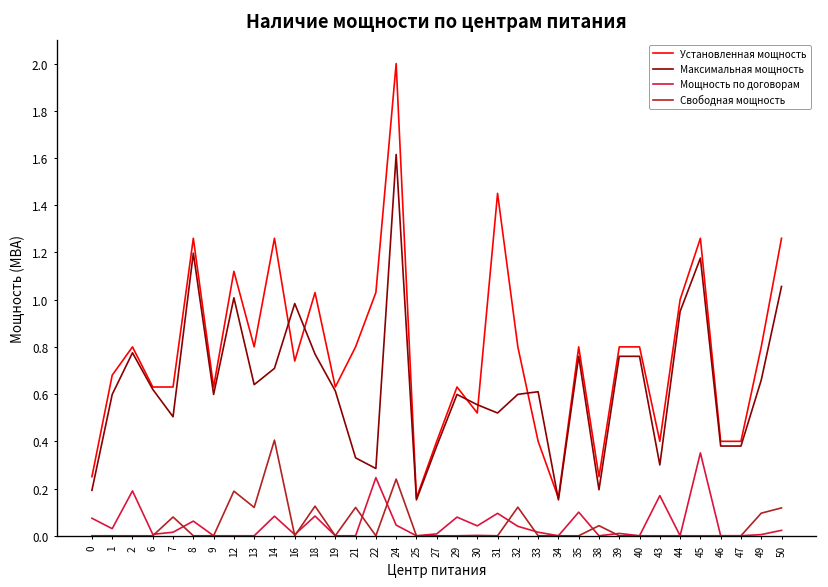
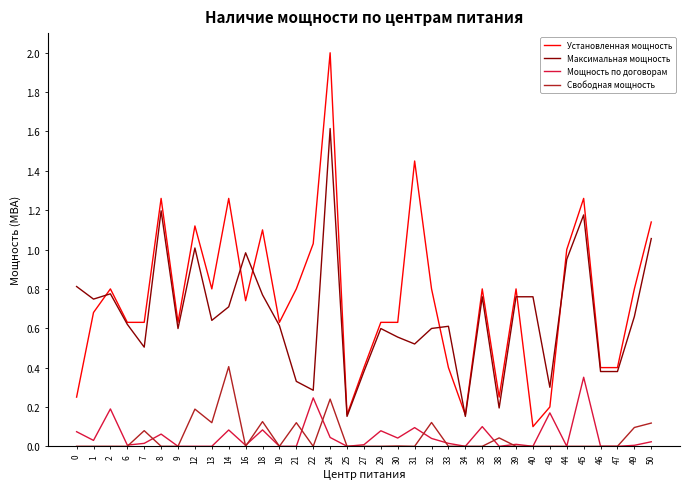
  {
    "Установленная мощность": {
      "0": 0.25,
      "1": 0.68,
      "2": 0.80,
      "7": 0.63,
      "8": 1.26,
      "9": 0.63,
      "12": 1.12,
      "13": 0.80,
      "14": 1.26,
      "16": 0.74,
-     "18": 1.03,
+     "18": 1.10,
      "19": 0.63,
      "21": 0.80,
      "22": 1.03,
      "24": 2.00,
      "27": 0.40,
      "29": 0.63,
-     "30": 0.52,
+     "30": 0.63,
      "31": 1.45,
      "32": 0.80,
      "33": 0.40,
      "35": 0.80,
      "38": 0.25,
      "39": 0.80,
-     "40": 0.8,
-     "43": 0.4,
+     "40": 0.1,
+     "43": 0.2,
      "44": 1.00,
      "45": 1.26,
      "46": 0.40,
      "47": 0.40,
      "49": 0.80,
-     "50": 1.26
+     "50": 1.14
    },
    "Максимальная мощность": {
-     "0": 0.19,
-     "1": 0.60,
+     "0": 0.81,
+     "1": 0.75,
      "2": 0.78,
      "7": 0.50,
      "8": 1.20,
      "9": 0.60,
      "12": 1.01,
      "13": 0.64,
      "14": 0.71,
      "16": 0.98,
      "18": 0.77,
      "19": 0.61,
      "21": 0.33,
      "22": 0.28,
      "24": 1.62,
      "27": 0.38,
      "29": 0.60,
      "30": 0.56,
      "31": 0.52,
      "32": 0.60,
      "33": 0.61,
      "35": 0.76,
      "38": 0.19,
      "39": 0.76,
      "40": 0.76,
      "43": 0.30,
      "44": 0.95,
      "45": 1.18,
      "46": 0.38,
      "47": 0.38,
      "49": 0.66,
      "50": 1.06
    }
  }
